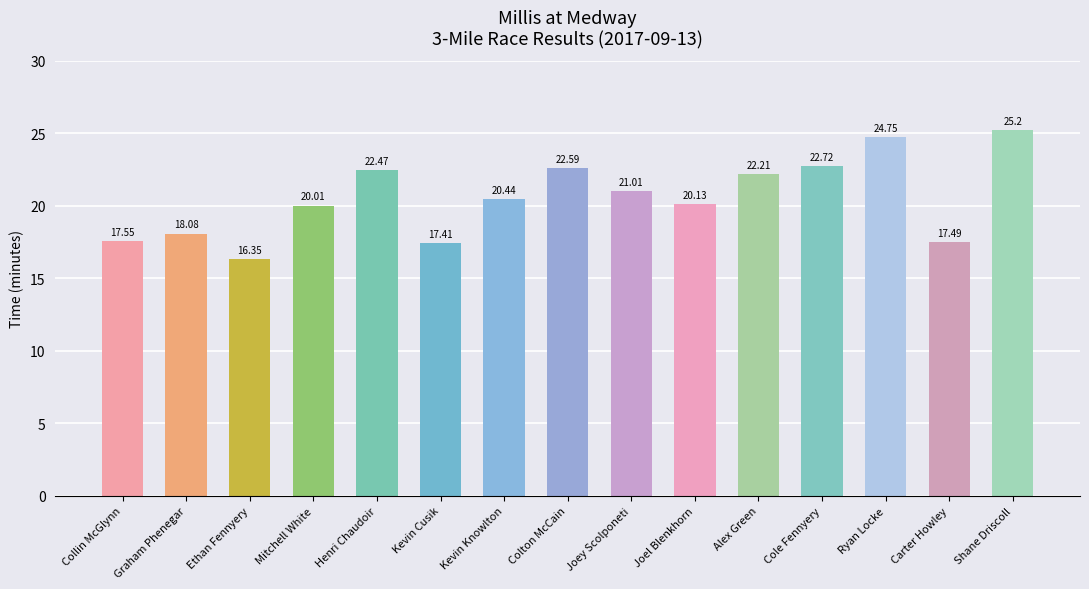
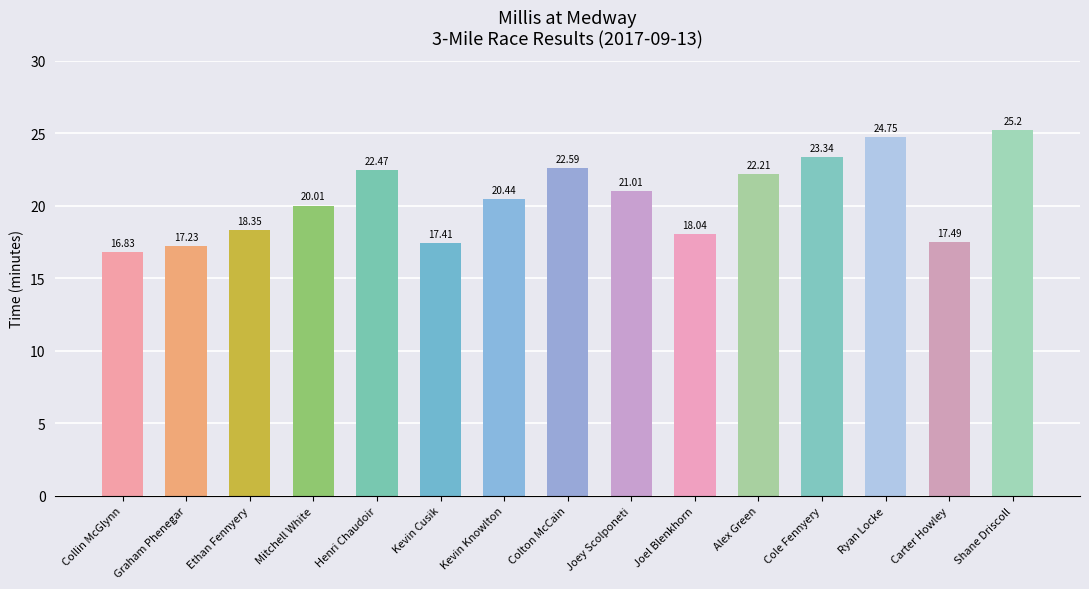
  {
-   "Collin McGlynn": 17.55,
-   "Graham Phenegar": 18.08,
-   "Ethan Fennyery": 16.35,
+   "Collin McGlynn": 16.83,
+   "Graham Phenegar": 17.23,
+   "Ethan Fennyery": 18.35,
    "Mitchell White": 20.01,
    "Henri Chaudoir": 22.47,
    "Kevin Cusik": 17.41,
    "Kevin Knowlton": 20.44,
    "Colton McCain": 22.59,
    "Joey Scolponeti": 21.01,
-   "Joel Blenkhorn": 20.13,
+   "Joel Blenkhorn": 18.04,
    "Alex Green": 22.21,
-   "Cole Fennyery": 22.72,
+   "Cole Fennyery": 23.34,
    "Ryan Locke": 24.75,
    "Carter Howley": 17.49,
    "Shane Driscoll": 25.2
  }
